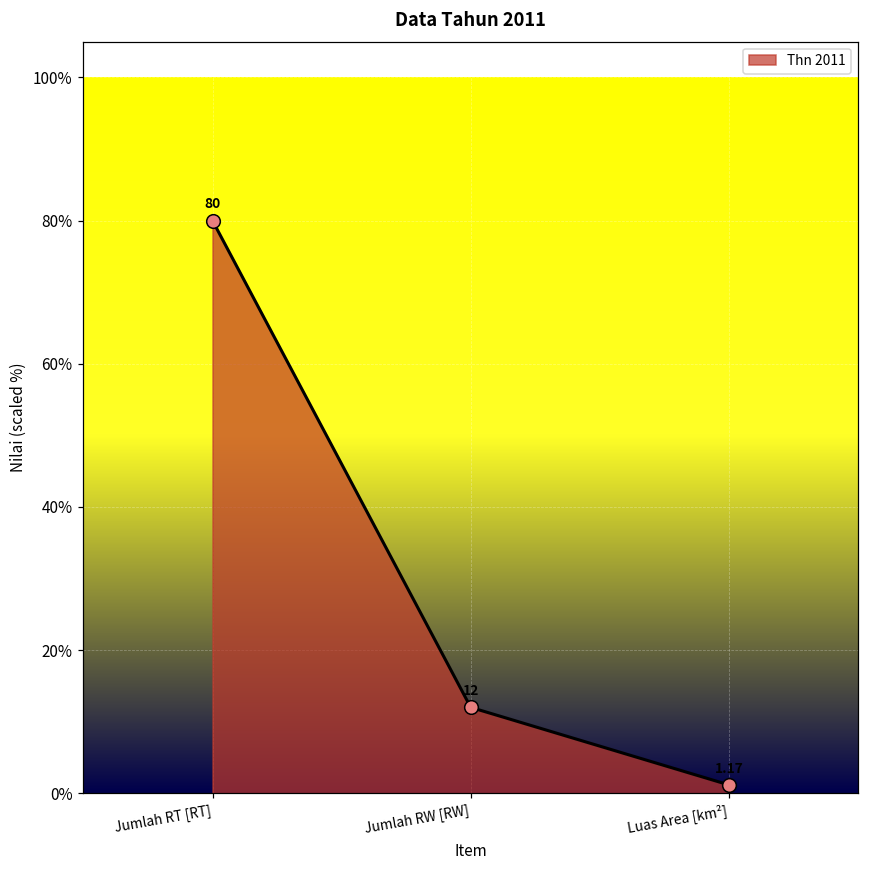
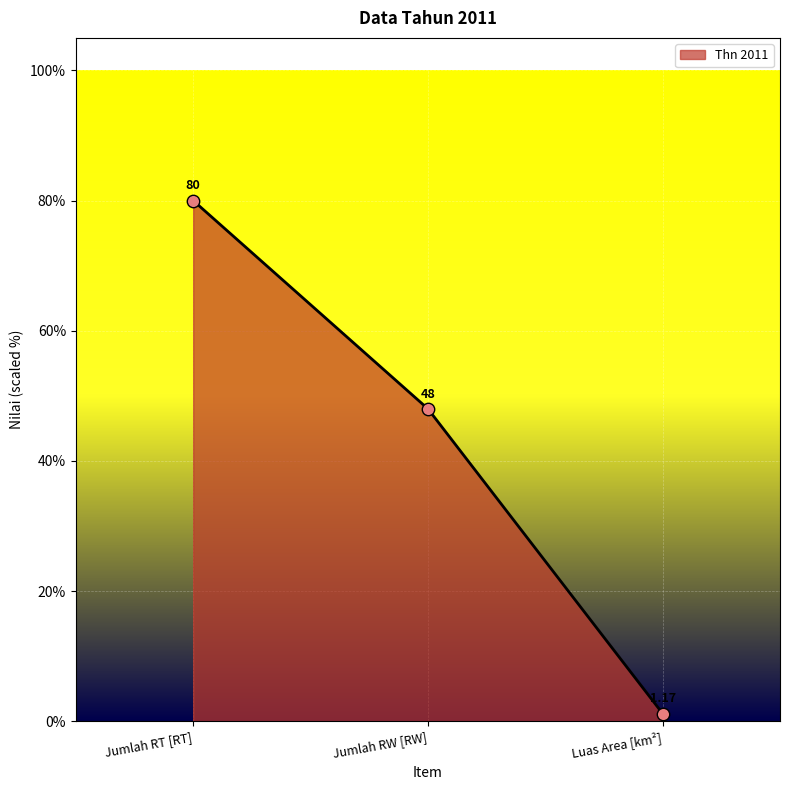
  {
    "Jumlah RT [RT]": 80,
-   "Jumlah RW [RW]": 12,
+   "Jumlah RW [RW]": 48,
    "Luas Area [km²]": 1.17
  }
